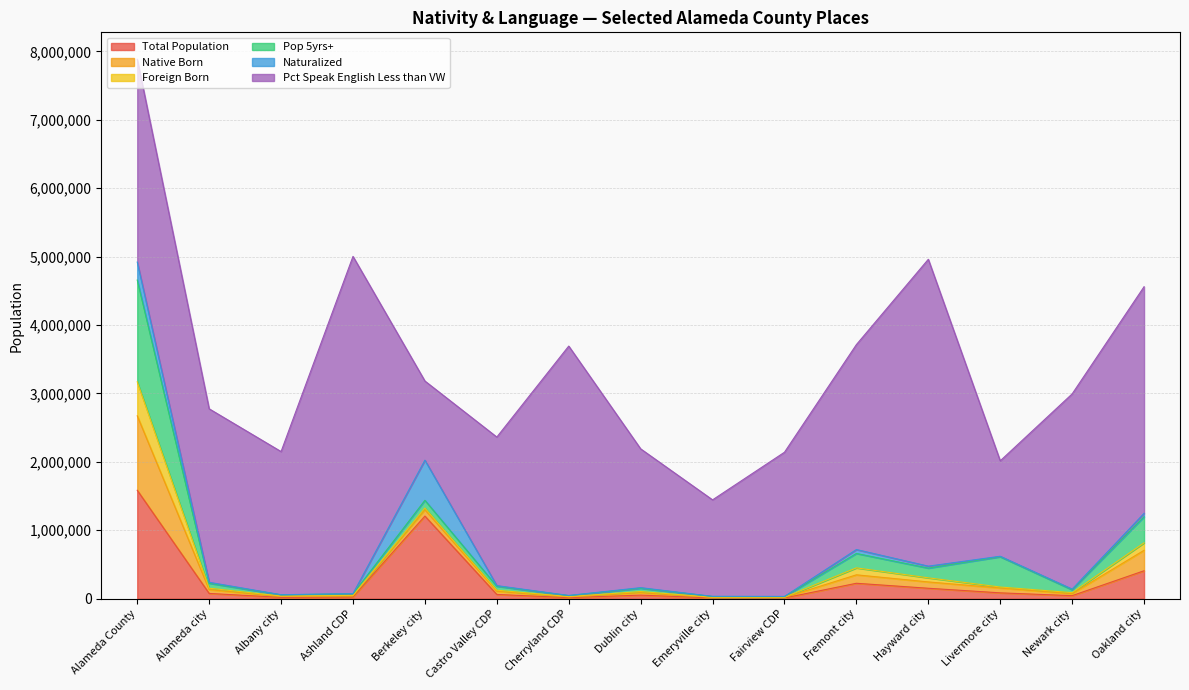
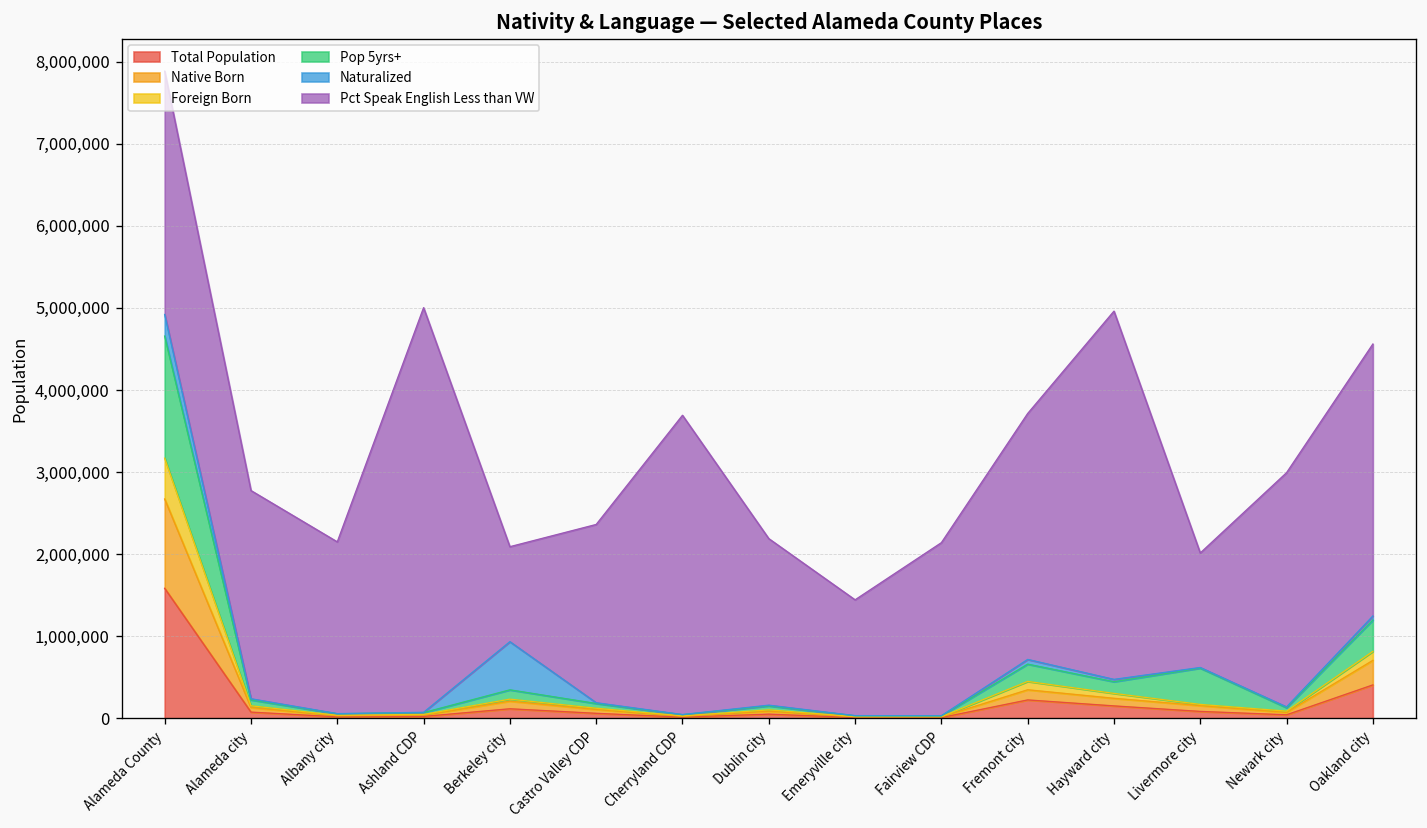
  {
    "Total Population": {
      "Alameda County": "1,600,000",
      "Alameda city": "100,000",
-     "Berkeley city": "1,200,000",
+     "Berkeley city": "100,000",
      "Castro Valley CDP": "100,000",
      "Fremont city": "200,000",
      "Hayward city": "200,000",
      "Livermore city": "100,000",
      "Oakland city": "400,000"
    },
    "Pop 5yrs+": {
      "Alameda County": "1,500,000",
      "Berkeley city": "100,000",
      "Fremont city": "200,000",
      "Oakland city": "400,000"
    },
    "Naturalized": {
      "Alameda County": "300,000",
      "Berkeley city": "600,000",
      "Fremont city": "100,000",
      "Oakland city": "0"
    },
    "Pct Speak English Less than VW": {
      "Alameda city": "2,500,000",
      "Albany city": "2,100,000",
      "Ashland CDP": "4,900,000",
      "Berkeley city": "1,200,000",
      "Castro Valley CDP": "2,200,000",
      "Cherryland CDP": "3,600,000",
      "Dublin city": "2,000,000",
      "Emeryville city": "1,400,000",
      "Fairview CDP": "2,100,000",
      "Fremont city": "3,000,000",
      "Hayward city": "4,500,000",
      "Livermore city": "1,400,000",
      "Newark city": "2,900,000",
      "Oakland city": "3,300,000"
    }
  }
